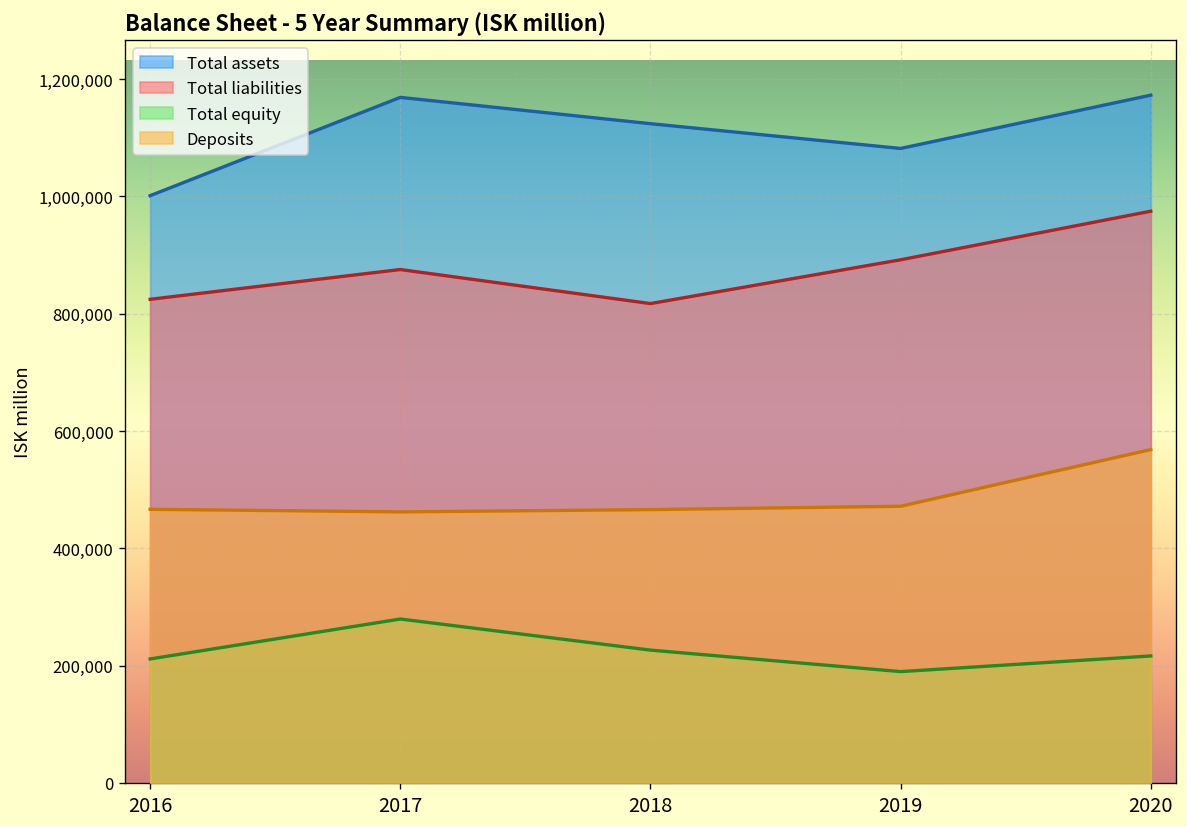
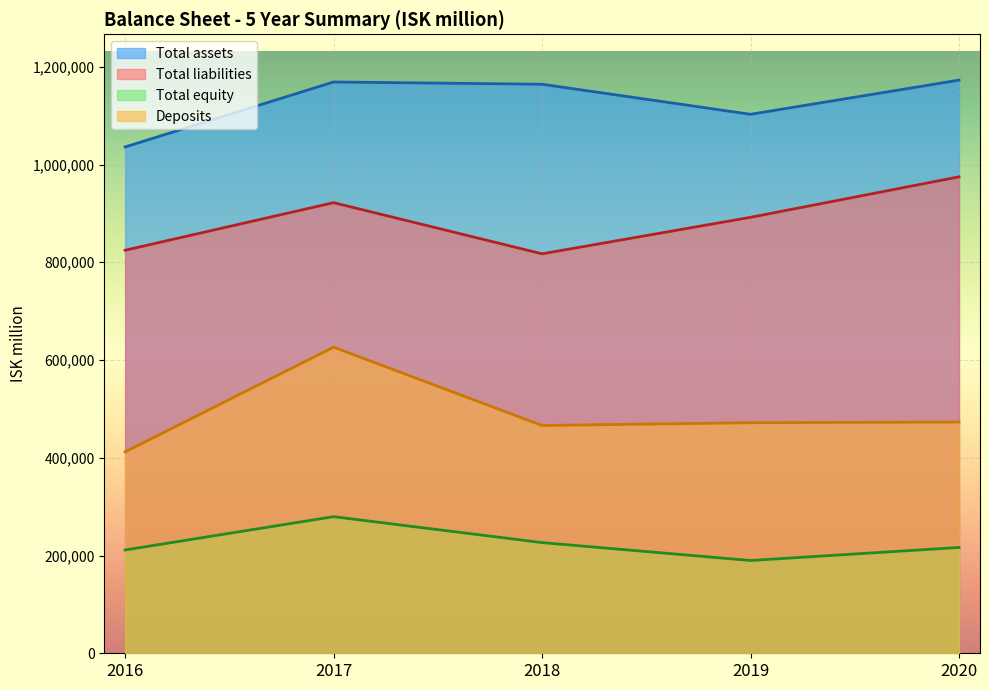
  {
    "Total assets": {
-     "2016": "1,000,000",
+     "2016": "1,040,000",
      "2017": "1,170,000",
-     "2018": "1,120,000",
-     "2019": "1,080,000",
+     "2018": "1,160,000",
+     "2019": "1,100,000",
      "2020": "1,170,000"
    },
    "Total liabilities": {
      "2016": "820,000",
-     "2017": "880,000",
+     "2017": "920,000",
      "2018": "820,000",
      "2019": "890,000",
      "2020": "970,000"
    },
    "Total equity": {
      "2016": "210,000",
      "2017": "280,000",
      "2018": "230,000",
      "2019": "190,000",
      "2020": "220,000"
    },
    "Deposits": {
-     "2016": "470,000",
-     "2017": "460,000",
+     "2016": "410,000",
+     "2017": "630,000",
      "2018": "470,000",
      "2019": "470,000",
-     "2020": "570,000"
+     "2020": "470,000"
    }
  }
